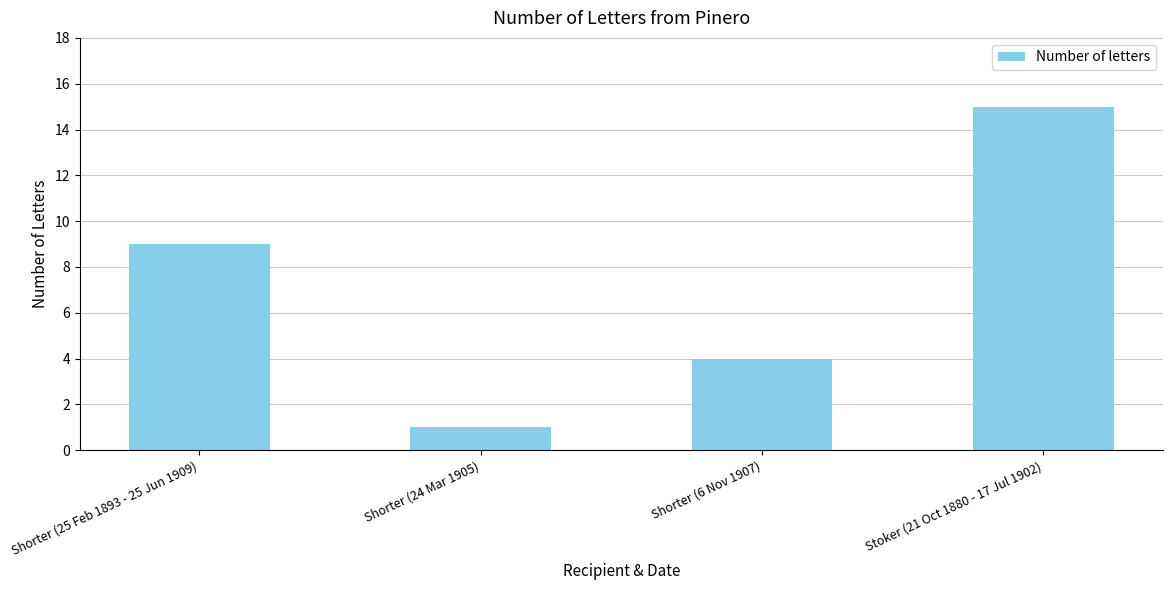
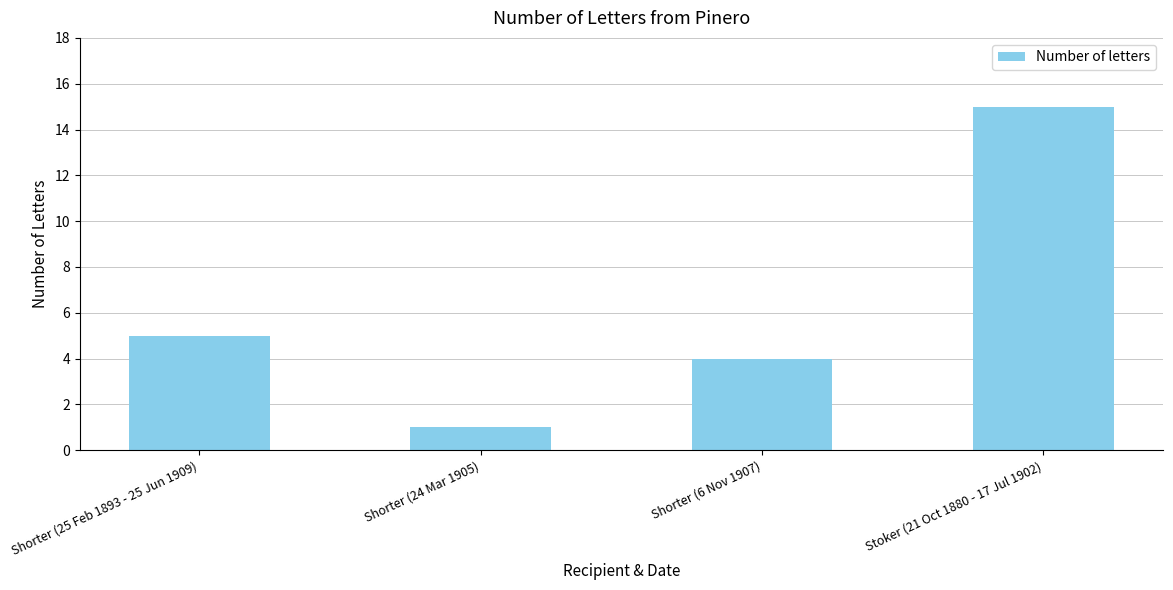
  {
-   "Shorter (25 Feb 1893 - 25 Jun 1909)": 9,
+   "Shorter (25 Feb 1893 - 25 Jun 1909)": 5,
    "Shorter (24 Mar 1905)": 1,
    "Shorter (6 Nov 1907)": 4,
    "Stoker (21 Oct 1880 - 17 Jul 1902)": 15
  }
